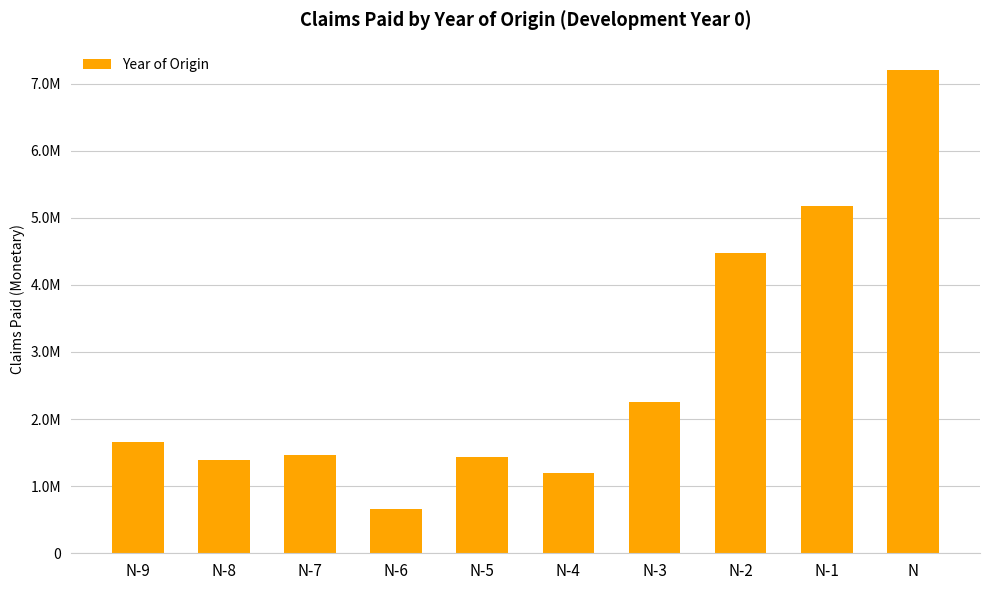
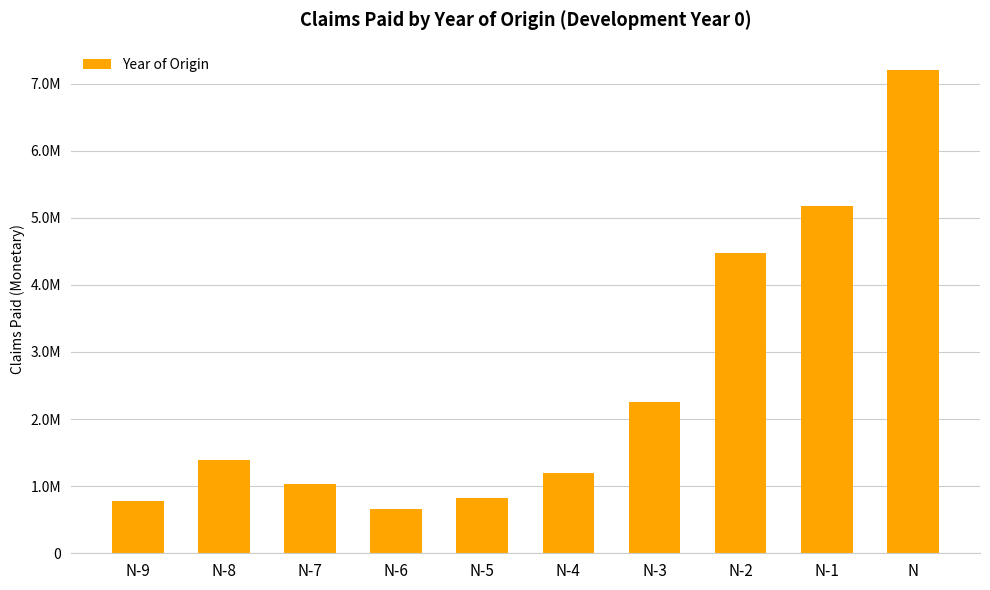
  {
-   "N-9": 1700000,
+   "N-9": 800000,
    "N-8": 1400000,
-   "N-7": 1500000,
+   "N-7": 1000000,
    "N-6": 700000,
-   "N-5": 1400000,
+   "N-5": 800000,
    "N-4": 1200000,
    "N-3": 2300000,
    "N-2": 4500000,
    "N-1": 5200000,
    "N": 7200000
  }
